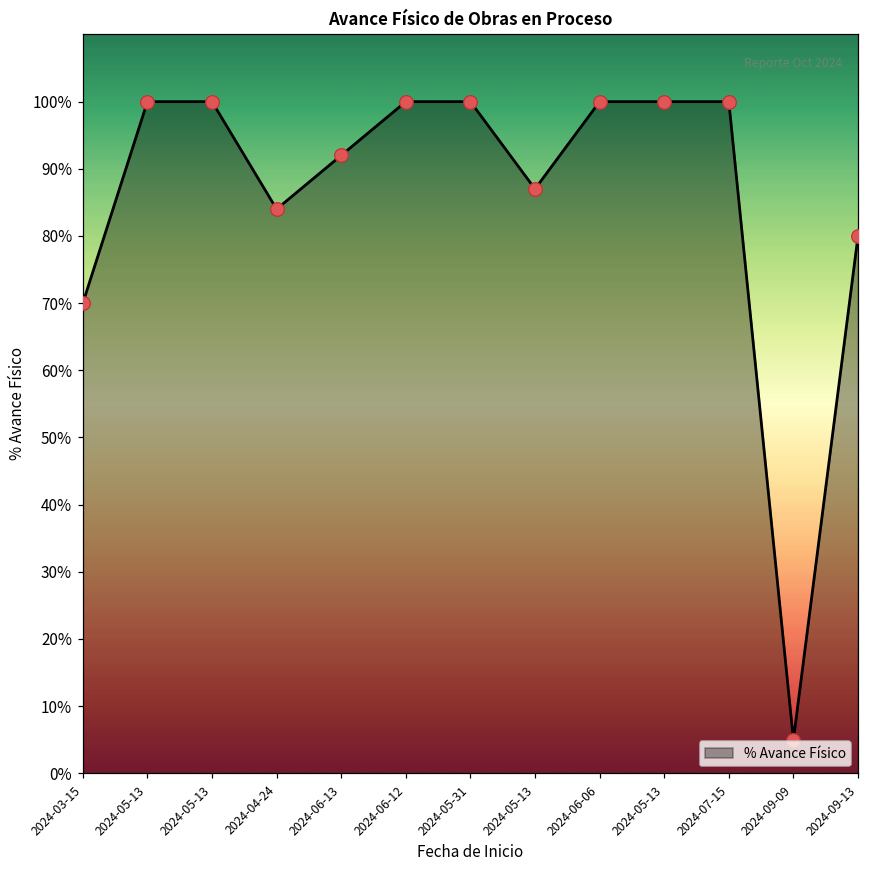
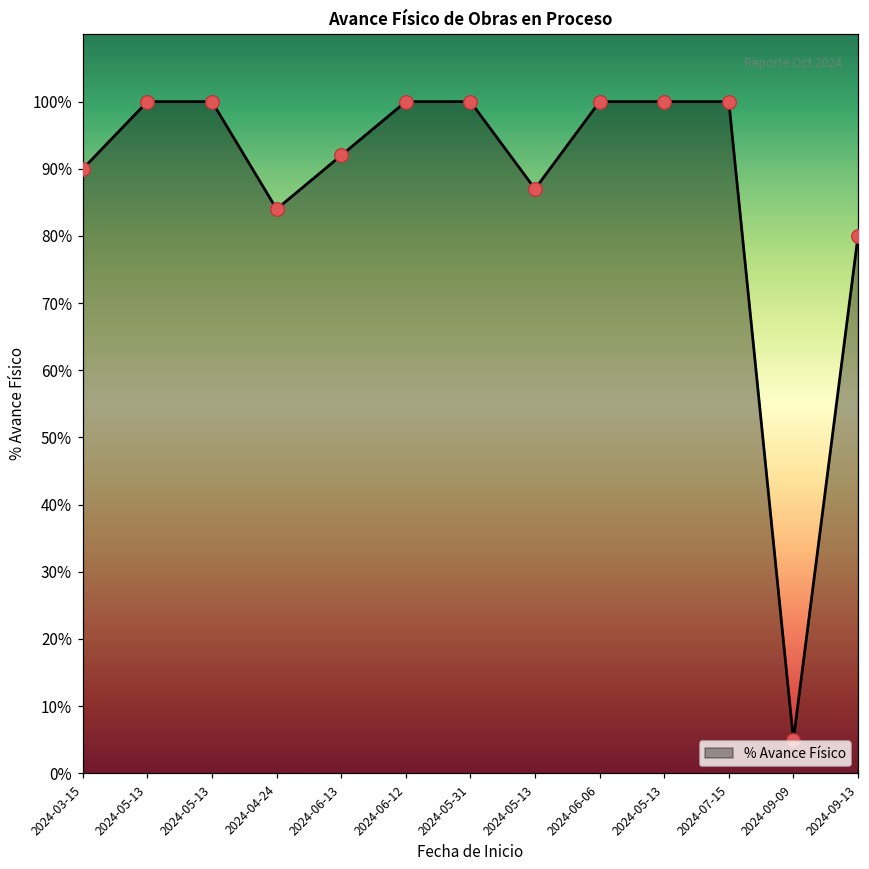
  {
-   "2024-03-15": "70%",
+   "2024-03-15": "90%",
    "2024-04-24": "84%",
    "2024-06-13": "92%",
    "2024-06-12": "100%",
    "2024-05-31": "100%",
    "2024-06-06": "100%",
    "2024-07-15": "100%",
    "2024-09-09": "5%",
    "2024-09-13": "80%"
  }
